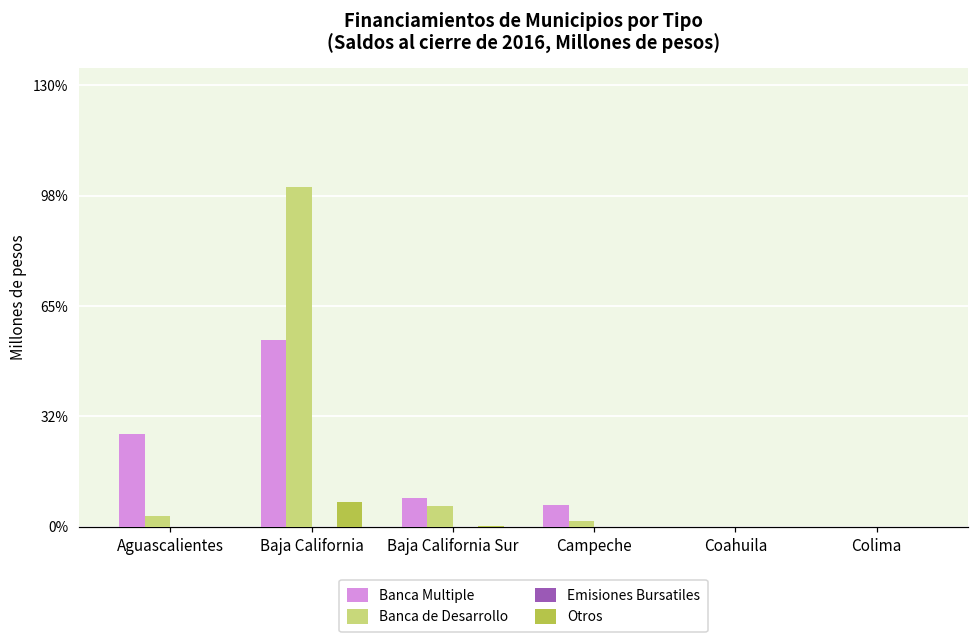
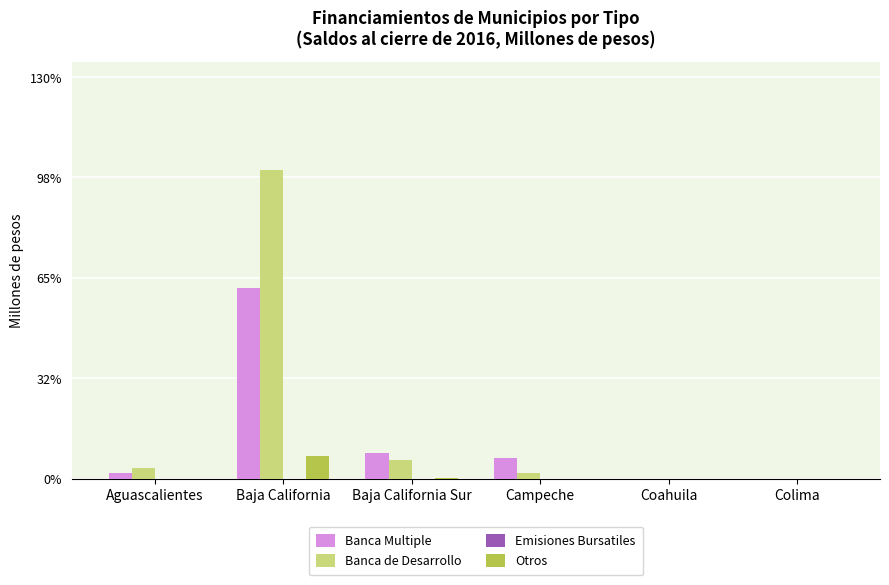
  {
    "Banca Multiple": {
-     "Aguascalientes": "27%",
-     "Baja California": "55%",
+     "Aguascalientes": "2%",
+     "Baja California": "62%",
      "Baja California Sur": "8%",
      "Campeche": "7%",
      "Coahuila": "0%",
      "Colima": "0%"
    },
    "Emisiones Bursatiles": {
      "Aguascalientes": "0%",
      "Baja California": "0%",
      "Baja California Sur": "0%",
      "Campeche": "0%",
      "Coahuila": "0%",
      "Colima": "0%"
    }
  }
